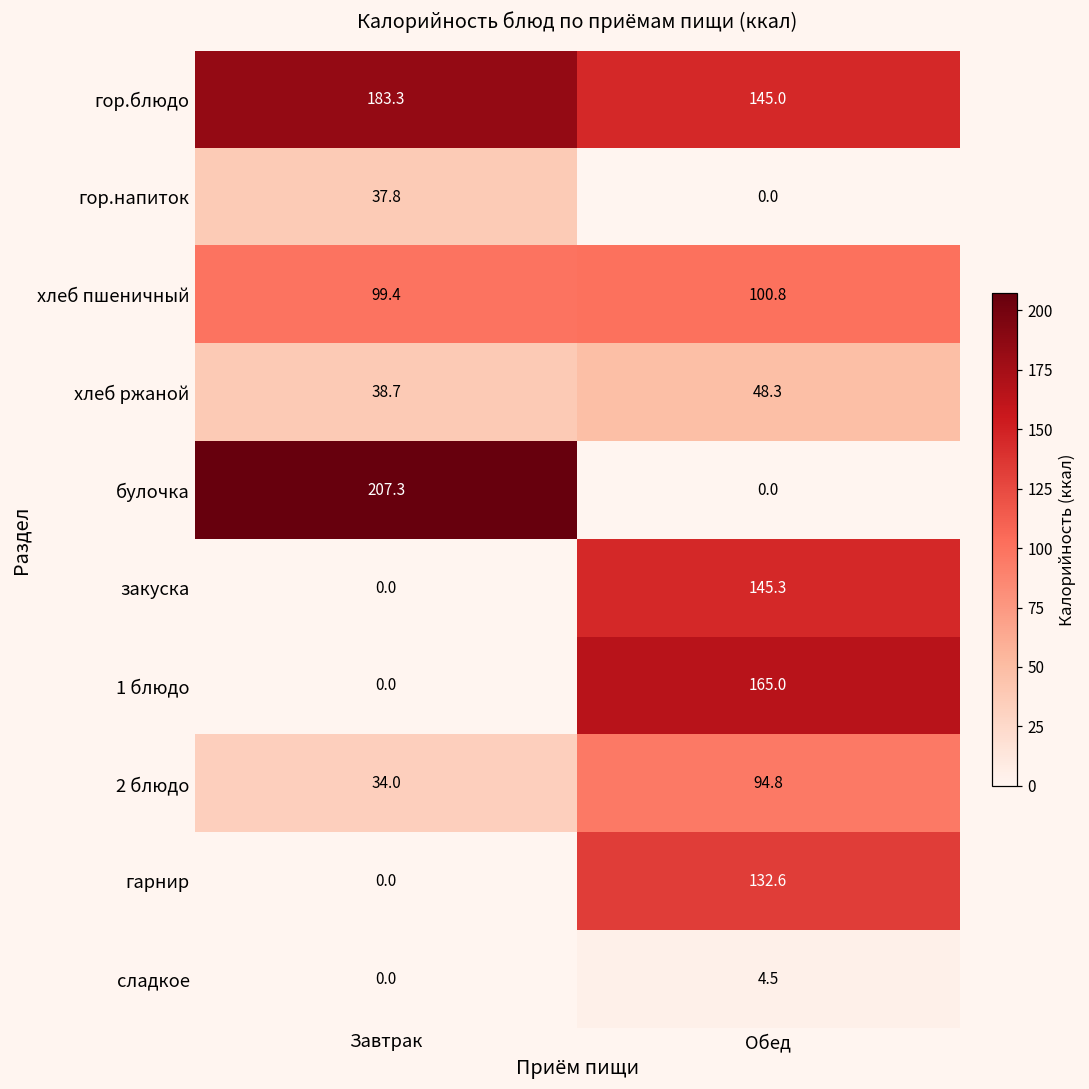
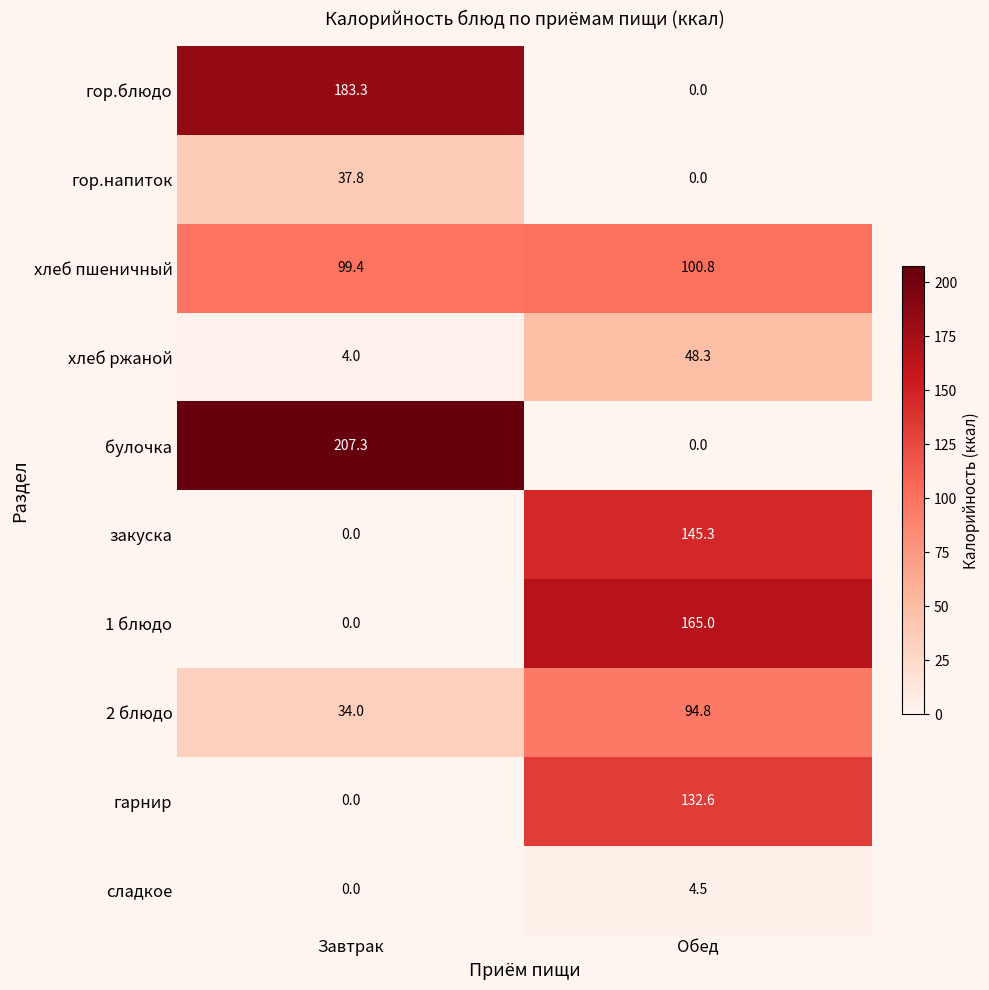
  {
    "гор.блюдо": {
      "Завтрак": 183.3,
-     "Обед": 145.0
+     "Обед": 0.0
    },
    "гор.напиток": {
      "Завтрак": 37.8,
      "Обед": 0.0
    },
    "хлеб пшеничный": {
      "Завтрак": 99.4,
      "Обед": 100.8
    },
    "хлеб ржаной": {
-     "Завтрак": 38.7,
+     "Завтрак": 4.0,
      "Обед": 48.3
    },
    "булочка": {
      "Завтрак": 207.3,
      "Обед": 0.0
    },
    "закуска": {
      "Завтрак": 0.0,
      "Обед": 145.3
    },
    "1 блюдо": {
      "Завтрак": 0.0,
      "Обед": 165.0
    },
    "2 блюдо": {
      "Завтрак": 34.0,
      "Обед": 94.8
    },
    "гарнир": {
      "Завтрак": 0.0,
      "Обед": 132.6
    },
    "сладкое": {
      "Завтрак": 0.0,
      "Обед": 4.5
    }
  }
